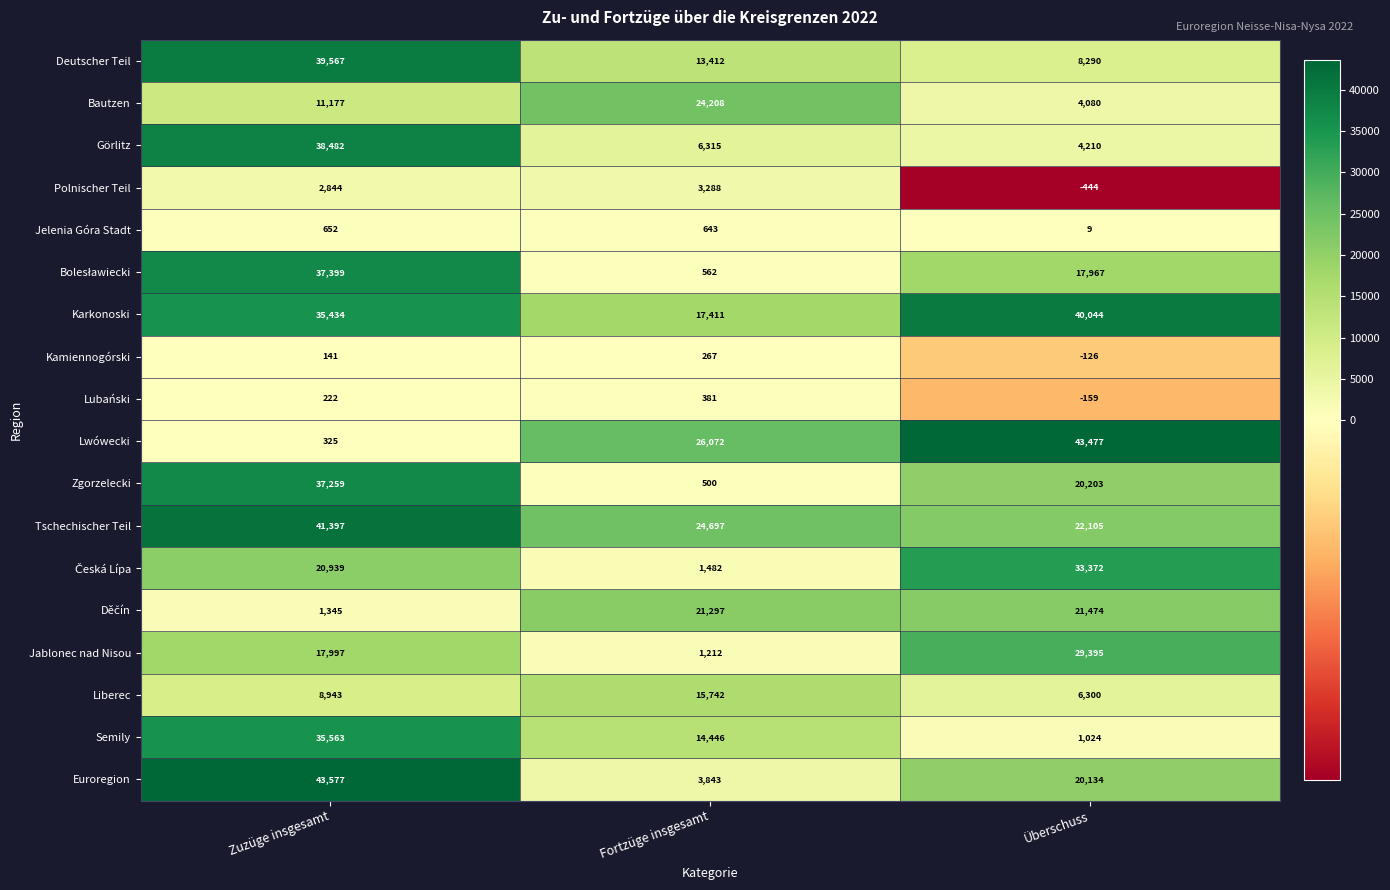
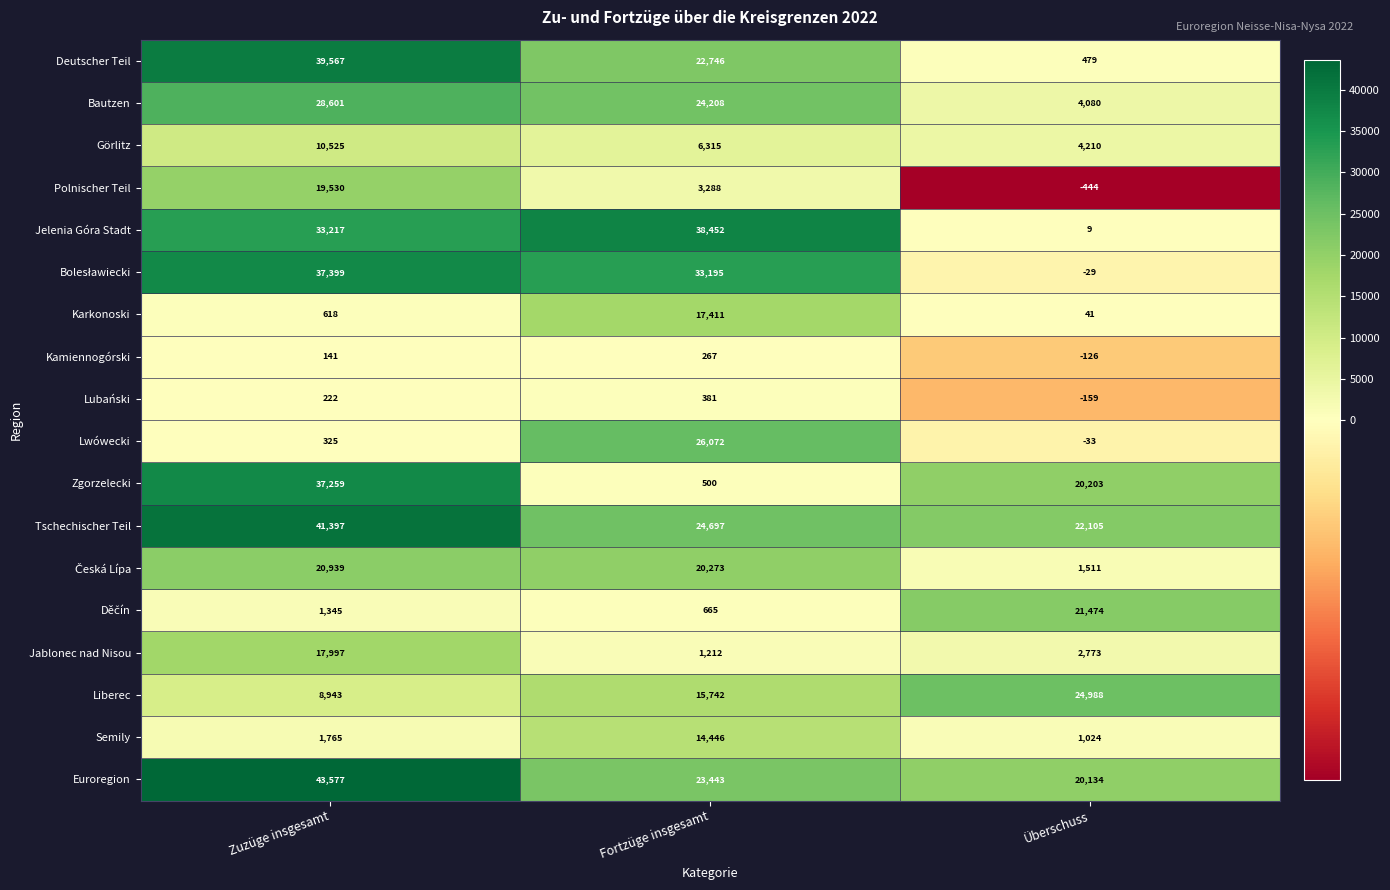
  {
    "Deutscher Teil": {
      "Zuzüge insgesamt": "39,567",
-     "Fortzüge insgesamt": "13,412",
-     "Überschuss": "8,290"
+     "Fortzüge insgesamt": "22,746",
+     "Überschuss": "479"
    },
    "Bautzen": {
-     "Zuzüge insgesamt": "11,177",
+     "Zuzüge insgesamt": "28,601",
      "Fortzüge insgesamt": "24,208",
      "Überschuss": "4,080"
    },
    "Görlitz": {
-     "Zuzüge insgesamt": "38,482",
+     "Zuzüge insgesamt": "10,525",
      "Fortzüge insgesamt": "6,315",
      "Überschuss": "4,210"
    },
    "Polnischer Teil": {
-     "Zuzüge insgesamt": "2,844",
+     "Zuzüge insgesamt": "19,530",
      "Fortzüge insgesamt": "3,288",
      "Überschuss": "-444"
    },
    "Jelenia Góra Stadt": {
-     "Zuzüge insgesamt": "652",
-     "Fortzüge insgesamt": "643",
+     "Zuzüge insgesamt": "33,217",
+     "Fortzüge insgesamt": "38,452",
      "Überschuss": "9"
    },
    "Bolesławiecki": {
      "Zuzüge insgesamt": "37,399",
-     "Fortzüge insgesamt": "562",
-     "Überschuss": "17,967"
+     "Fortzüge insgesamt": "33,195",
+     "Überschuss": "-29"
    },
    "Karkonoski": {
-     "Zuzüge insgesamt": "35,434",
+     "Zuzüge insgesamt": "618",
      "Fortzüge insgesamt": "17,411",
-     "Überschuss": "40,044"
+     "Überschuss": "41"
    },
    "Kamiennogórski": {
      "Zuzüge insgesamt": "141",
      "Fortzüge insgesamt": "267",
      "Überschuss": "-126"
    },
    "Lubański": {
      "Zuzüge insgesamt": "222",
      "Fortzüge insgesamt": "381",
      "Überschuss": "-159"
    },
    "Lwówecki": {
      "Zuzüge insgesamt": "325",
      "Fortzüge insgesamt": "26,072",
-     "Überschuss": "43,477"
+     "Überschuss": "-33"
    },
    "Zgorzelecki": {
      "Zuzüge insgesamt": "37,259",
      "Fortzüge insgesamt": "500",
      "Überschuss": "20,203"
    },
    "Tschechischer Teil": {
      "Zuzüge insgesamt": "41,397",
      "Fortzüge insgesamt": "24,697",
      "Überschuss": "22,105"
    },
    "Česká Lípa": {
      "Zuzüge insgesamt": "20,939",
-     "Fortzüge insgesamt": "1,482",
-     "Überschuss": "33,372"
+     "Fortzüge insgesamt": "20,273",
+     "Überschuss": "1,511"
    },
    "Děčín": {
      "Zuzüge insgesamt": "1,345",
-     "Fortzüge insgesamt": "21,297",
+     "Fortzüge insgesamt": "665",
      "Überschuss": "21,474"
    },
    "Jablonec nad Nisou": {
      "Zuzüge insgesamt": "17,997",
      "Fortzüge insgesamt": "1,212",
-     "Überschuss": "29,395"
+     "Überschuss": "2,773"
    },
    "Liberec": {
      "Zuzüge insgesamt": "8,943",
      "Fortzüge insgesamt": "15,742",
-     "Überschuss": "6,300"
+     "Überschuss": "24,988"
    },
    "Semily": {
-     "Zuzüge insgesamt": "35,563",
+     "Zuzüge insgesamt": "1,765",
      "Fortzüge insgesamt": "14,446",
      "Überschuss": "1,024"
    },
    "Euroregion": {
      "Zuzüge insgesamt": "43,577",
-     "Fortzüge insgesamt": "3,843",
+     "Fortzüge insgesamt": "23,443",
      "Überschuss": "20,134"
    }
  }
